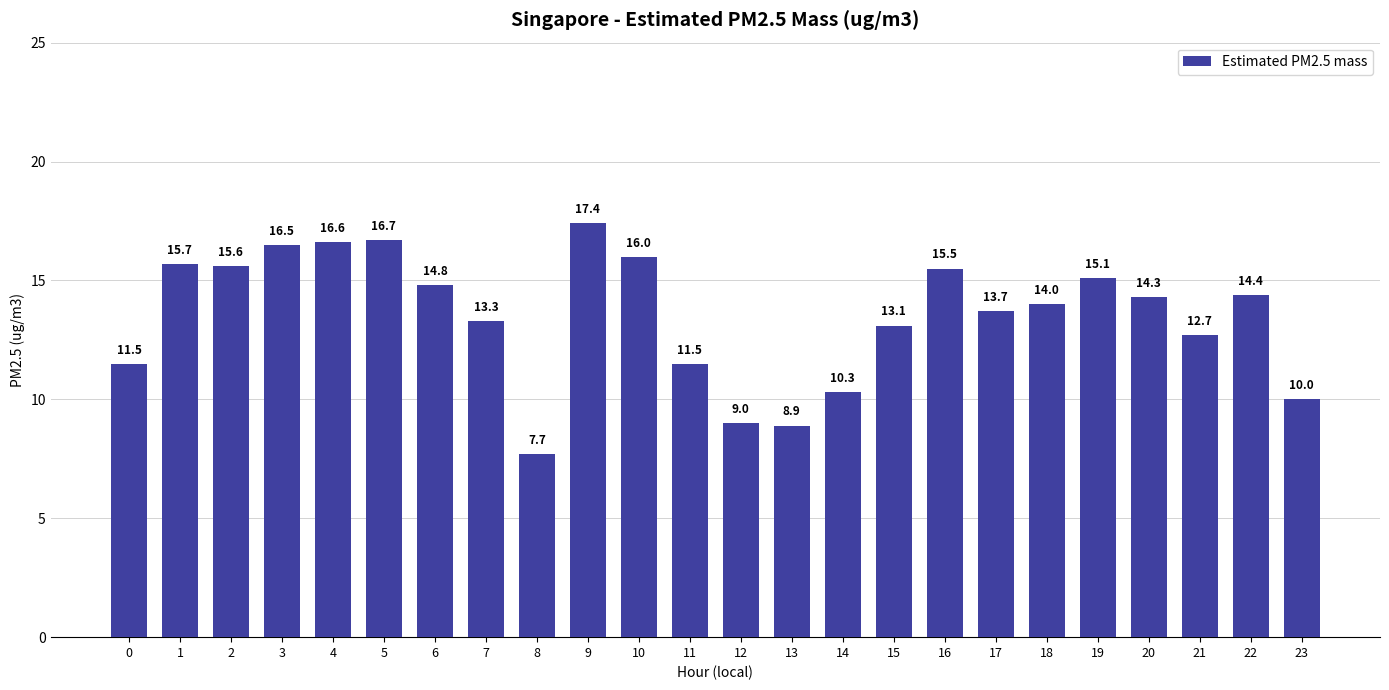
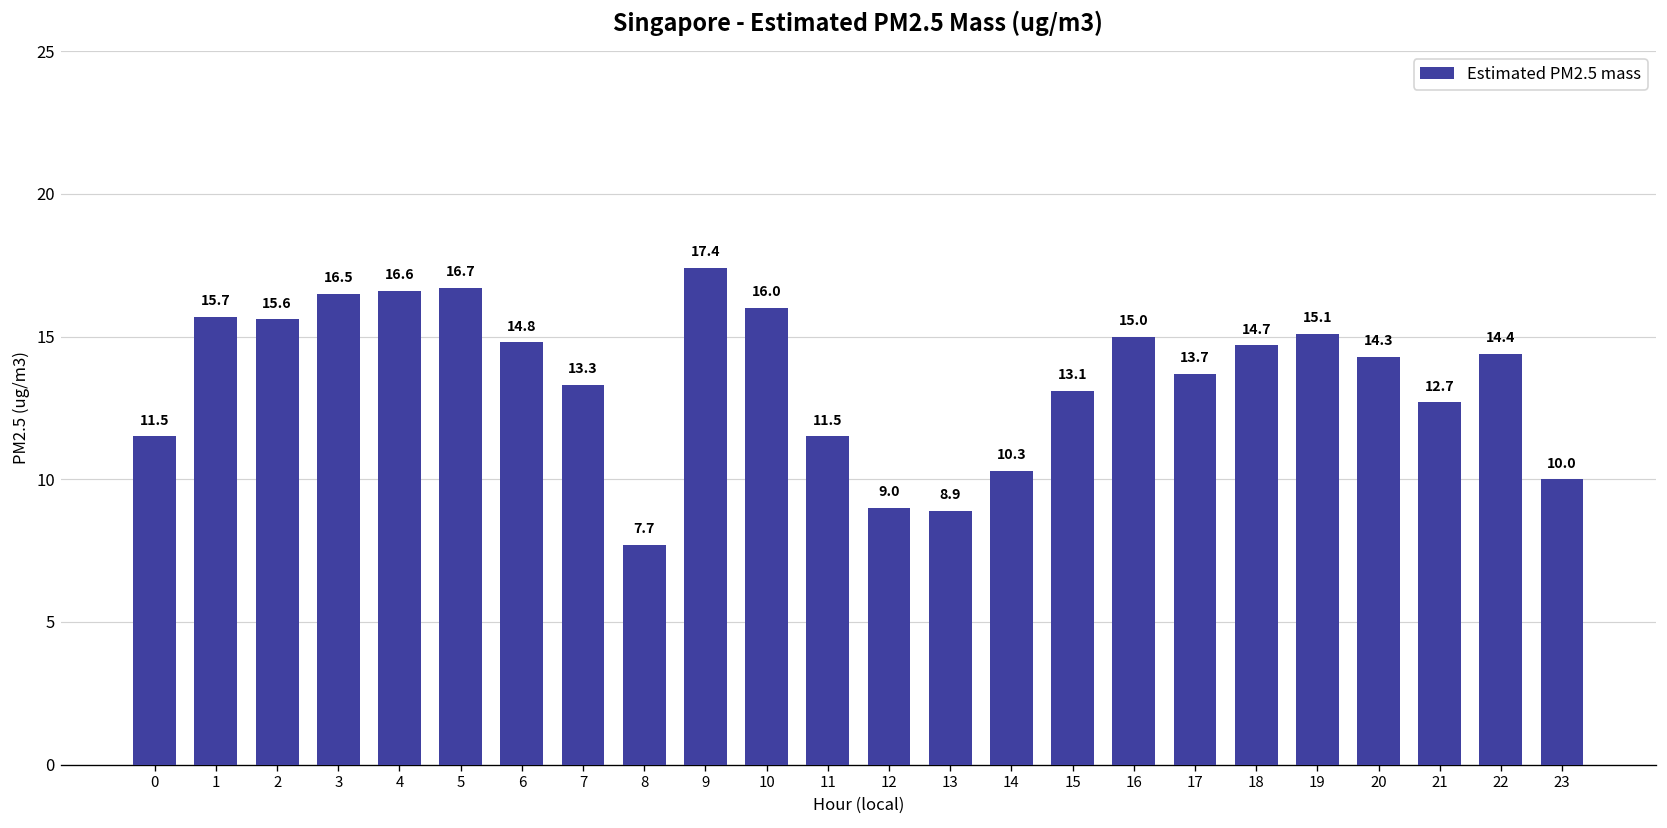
  {
    "0": 11.5,
    "1": 15.7,
    "2": 15.6,
    "3": 16.5,
    "4": 16.6,
    "5": 16.7,
    "6": 14.8,
    "7": 13.3,
    "8": 7.7,
    "9": 17.4,
    "10": 16.0,
    "11": 11.5,
    "12": 9.0,
    "13": 8.9,
    "14": 10.3,
    "15": 13.1,
-   "16": 15.5,
+   "16": 15.0,
    "17": 13.7,
-   "18": 14.0,
+   "18": 14.7,
    "19": 15.1,
    "20": 14.3,
    "21": 12.7,
    "22": 14.4,
    "23": 10.0
  }
